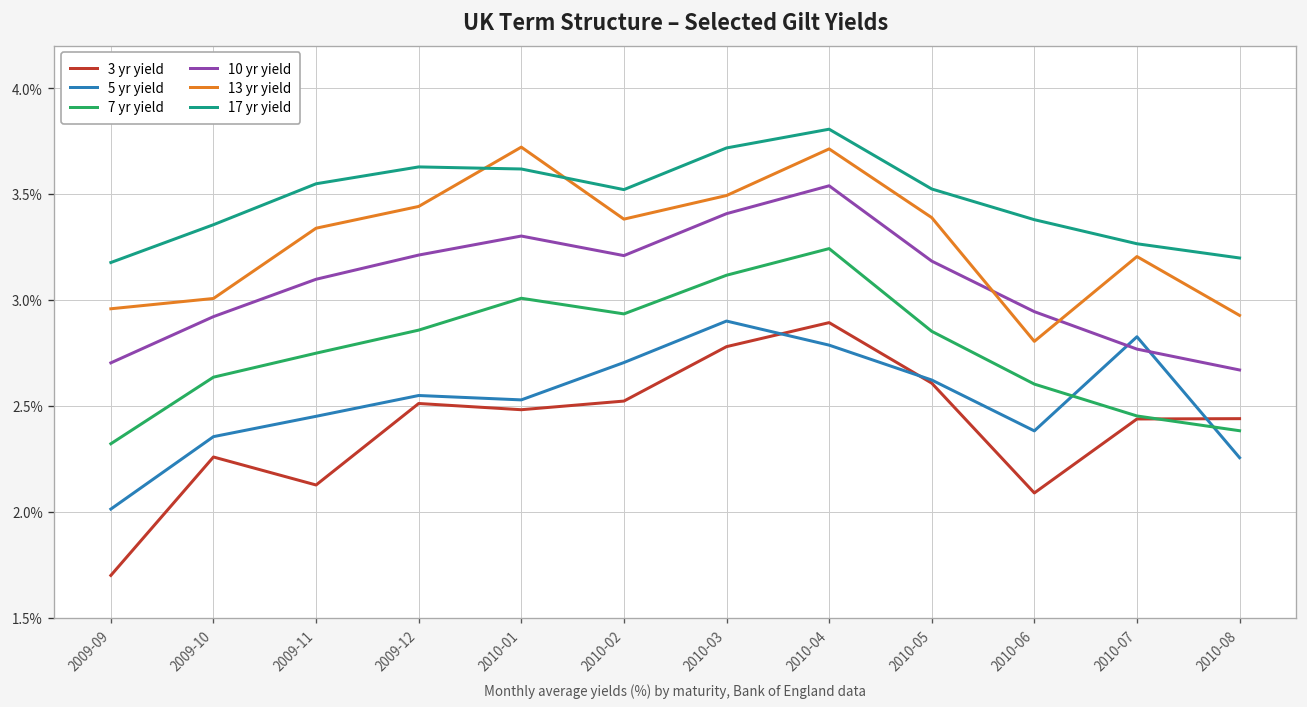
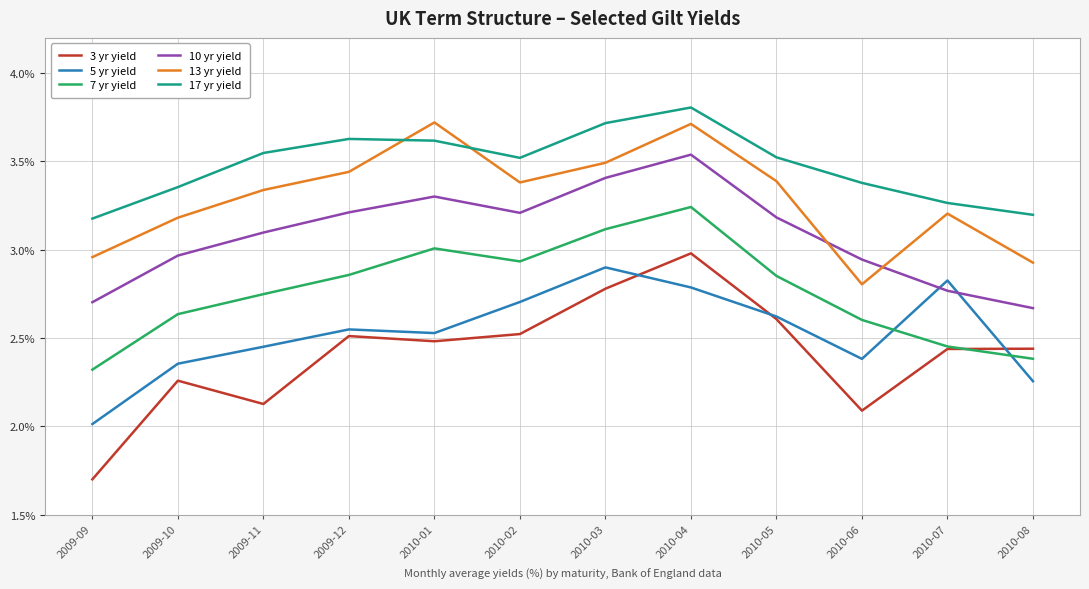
  {
    "3 yr yield": {
      "2009-09": "1.70%",
      "2009-10": "2.26%",
      "2009-11": "2.13%",
      "2009-12": "2.51%",
      "2010-01": "2.48%",
      "2010-02": "2.52%",
      "2010-03": "2.78%",
-     "2010-04": "2.89%",
+     "2010-04": "2.98%",
      "2010-05": "2.61%",
      "2010-06": "2.09%",
      "2010-08": "2.44%"
    },
    "5 yr yield": {
      "2009-09": "2.01%",
      "2009-10": "2.35%",
      "2009-11": "2.45%",
      "2009-12": "2.55%",
      "2010-01": "2.53%",
      "2010-02": "2.70%",
      "2010-03": "2.90%",
      "2010-04": "2.79%",
      "2010-05": "2.62%",
      "2010-06": "2.38%",
      "2010-07": "2.83%",
      "2010-08": "2.26%"
    },
    "10 yr yield": {
      "2009-09": "2.70%",
-     "2009-10": "2.92%",
+     "2009-10": "2.97%",
      "2009-11": "3.10%",
      "2009-12": "3.21%",
      "2010-01": "3.30%",
      "2010-02": "3.21%",
      "2010-03": "3.41%",
      "2010-04": "3.54%",
      "2010-05": "3.18%",
      "2010-06": "2.94%",
      "2010-07": "2.77%",
      "2010-08": "2.67%"
    },
    "13 yr yield": {
      "2009-09": "2.96%",
-     "2009-10": "3.01%",
+     "2009-10": "3.18%",
      "2009-11": "3.34%",
      "2009-12": "3.44%",
      "2010-01": "3.72%",
      "2010-02": "3.38%",
      "2010-03": "3.49%",
      "2010-04": "3.71%",
      "2010-05": "3.39%",
      "2010-06": "2.80%",
      "2010-07": "3.20%",
      "2010-08": "2.93%"
    }
  }
